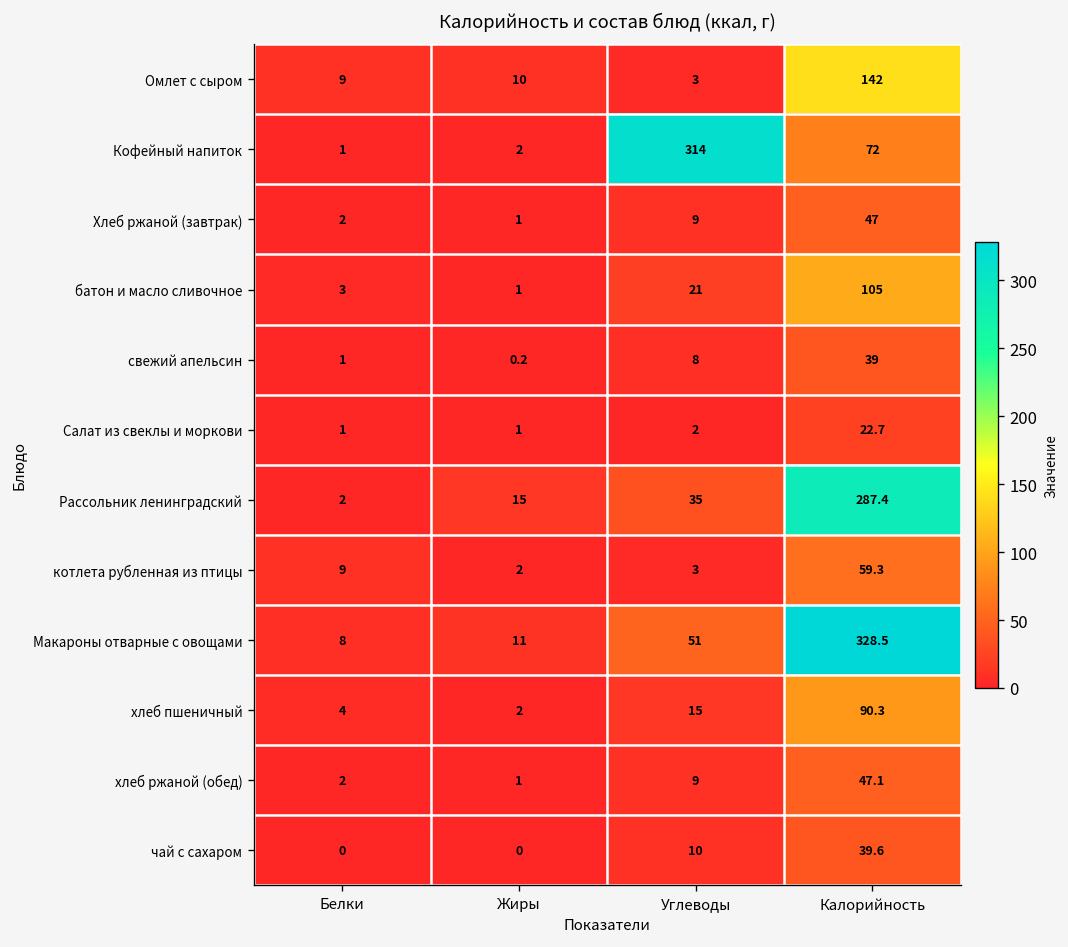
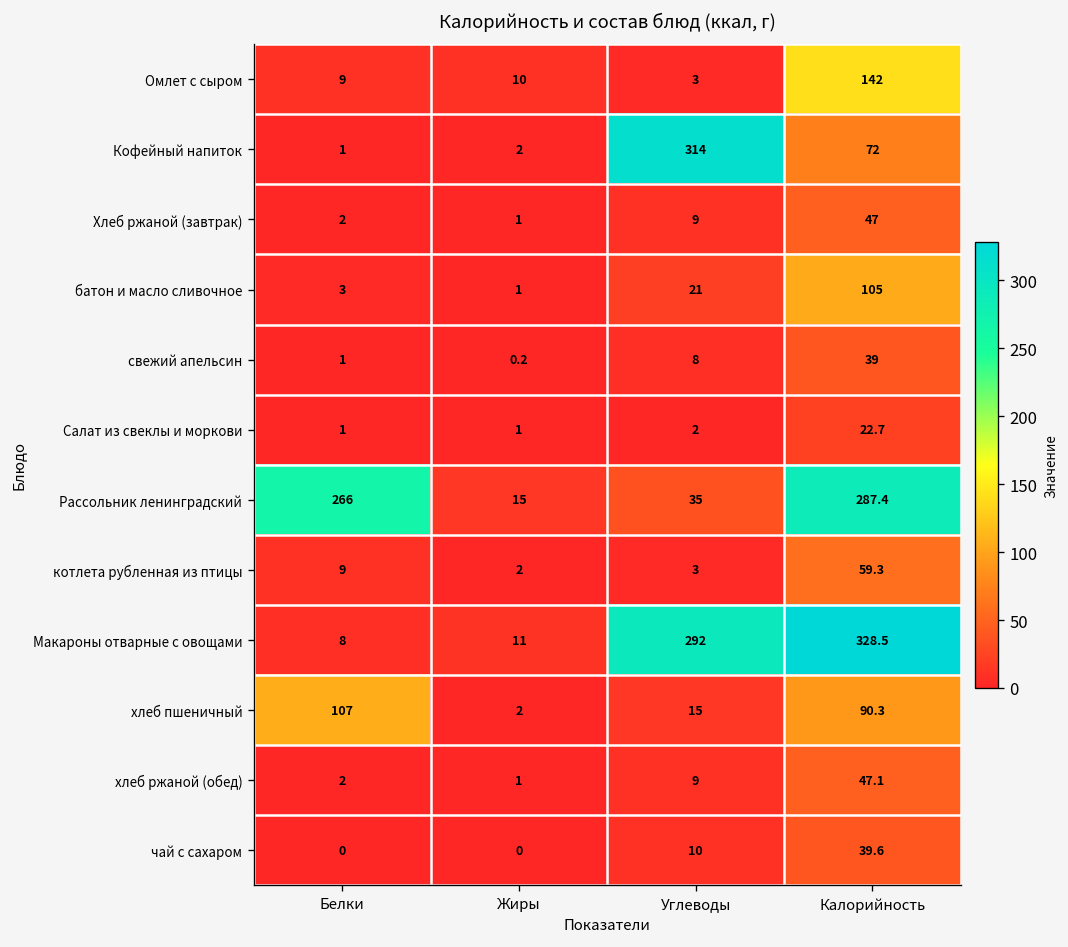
  {
    "Омлет с сыром": {
      "Белки": 9,
      "Жиры": 10,
      "Углеводы": 3,
      "Калорийность": 142
    },
    "Кофейный напиток": {
      "Белки": 1,
      "Жиры": 2,
      "Углеводы": 314,
      "Калорийность": 72
    },
    "Хлеб ржаной (завтрак)": {
      "Белки": 2,
      "Жиры": 1,
      "Углеводы": 9,
      "Калорийность": 47
    },
    "батон и масло сливочное": {
      "Белки": 3,
      "Жиры": 1,
      "Углеводы": 21,
      "Калорийность": 105
    },
    "свежий апельсин": {
      "Белки": 1,
      "Жиры": 0.2,
      "Углеводы": 8,
      "Калорийность": 39
    },
    "Салат из свеклы и моркови": {
      "Белки": 1,
      "Жиры": 1,
      "Углеводы": 2,
      "Калорийность": 22.7
    },
    "Рассольник ленинградский": {
-     "Белки": 2,
+     "Белки": 266,
      "Жиры": 15,
      "Углеводы": 35,
      "Калорийность": 287.4
    },
    "котлета рубленная из птицы": {
      "Белки": 9,
      "Жиры": 2,
      "Углеводы": 3,
      "Калорийность": 59.3
    },
    "Макароны отварные с овощами": {
      "Белки": 8,
      "Жиры": 11,
-     "Углеводы": 51,
+     "Углеводы": 292,
      "Калорийность": 328.5
    },
    "хлеб пшеничный": {
-     "Белки": 4,
+     "Белки": 107,
      "Жиры": 2,
      "Углеводы": 15,
      "Калорийность": 90.3
    },
    "хлеб ржаной (обед)": {
      "Белки": 2,
      "Жиры": 1,
      "Углеводы": 9,
      "Калорийность": 47.1
    },
    "чай с сахаром": {
      "Белки": 0,
      "Жиры": 0,
      "Углеводы": 10,
      "Калорийность": 39.6
    }
  }
